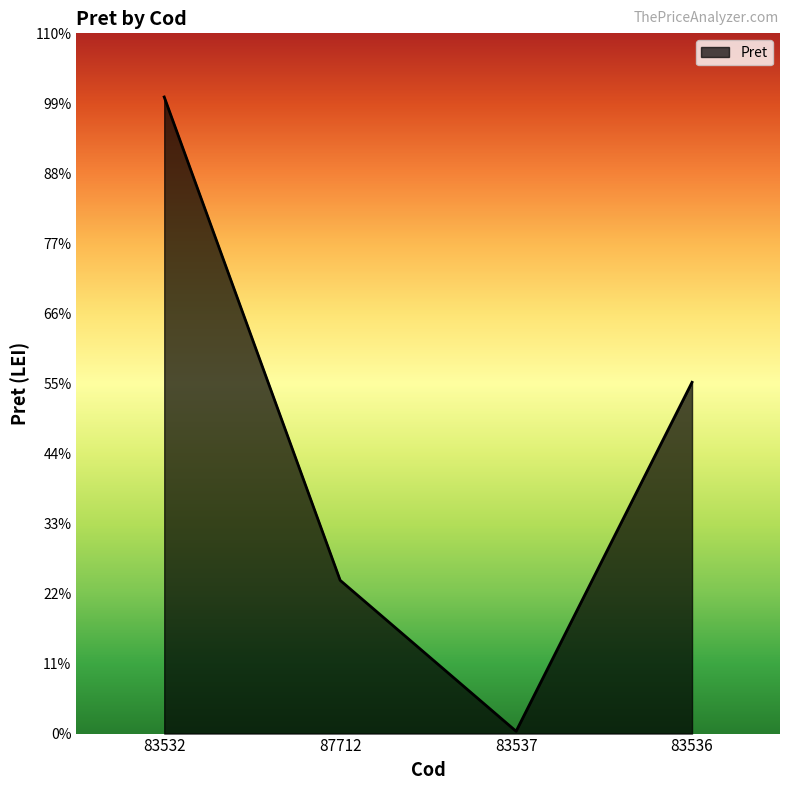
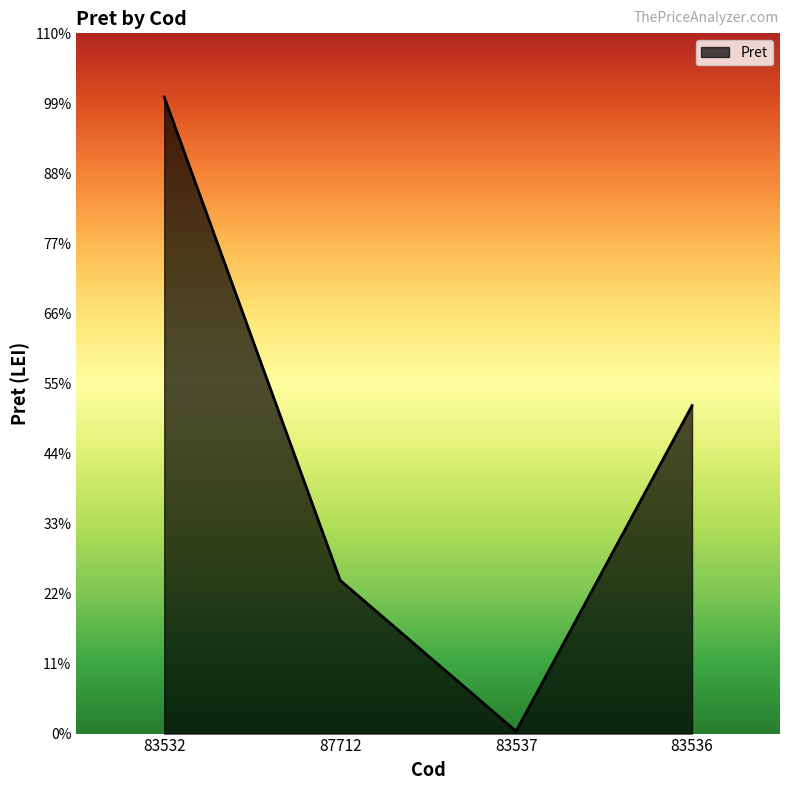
  {
    "83532": "100%",
    "87712": "24%",
    "83537": "0%",
-   "83536": "55%"
+   "83536": "52%"
  }
